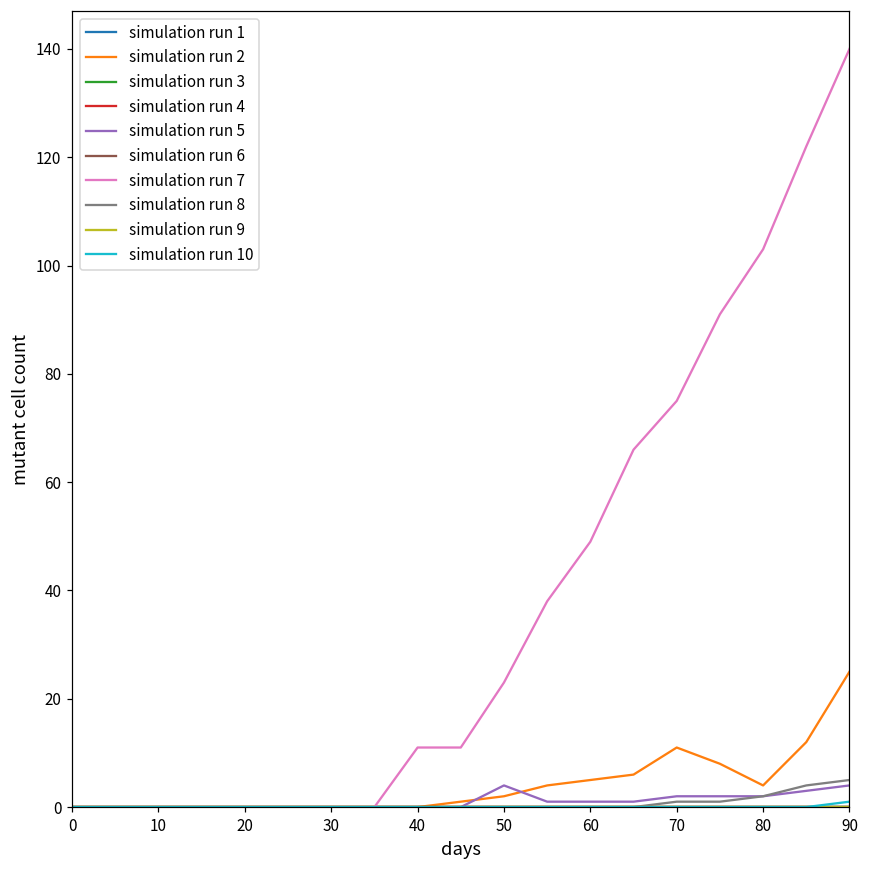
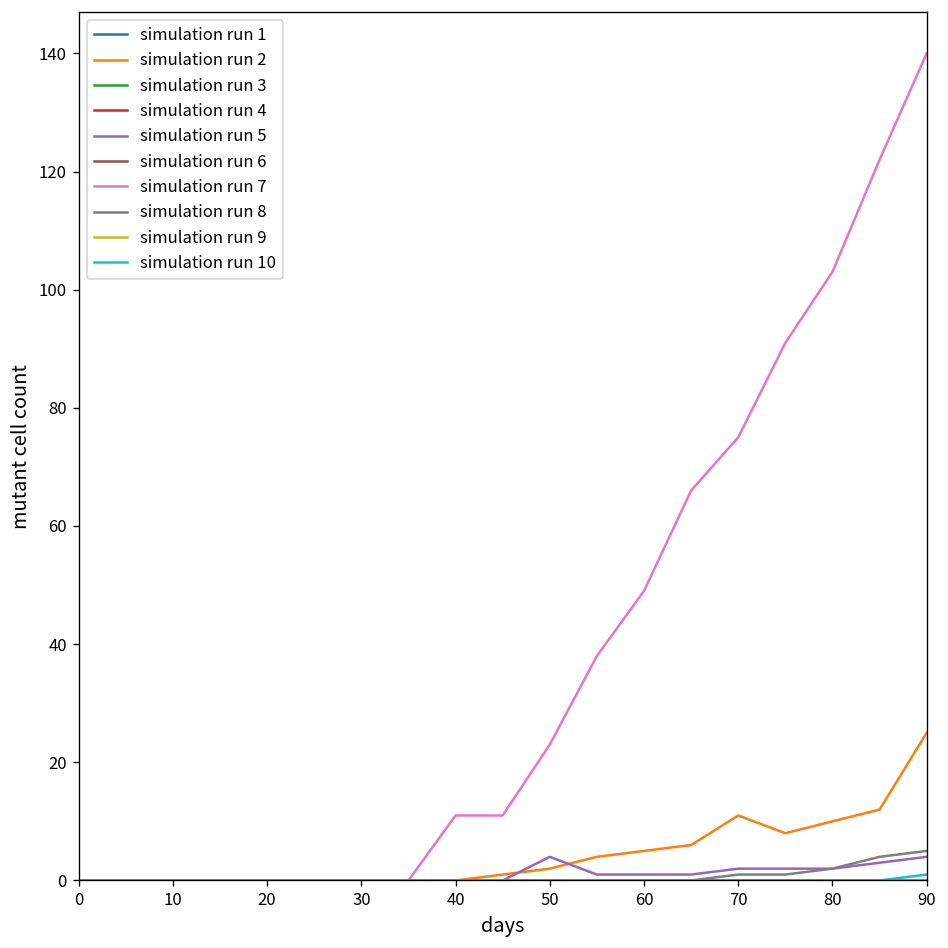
  {
    "simulation run 9": {
      "90": 0
    },
    "simulation run 2": {
      "50": 2,
      "60": 5,
      "70": 11,
-     "80": 4,
+     "80": 10,
      "90": 25
    },
    "simulation run 5": {
      "50": 4,
      "60": 1,
      "70": 2,
      "90": 4
    },
    "simulation run 7": {
      "40": 11,
      "50": 23,
      "60": 49,
      "70": 75,
      "80": 103,
      "90": 140
    },
    "simulation run 8": {
      "70": 1,
      "90": 5
    },
    "simulation run 10": {
      "90": 1
    }
  }
